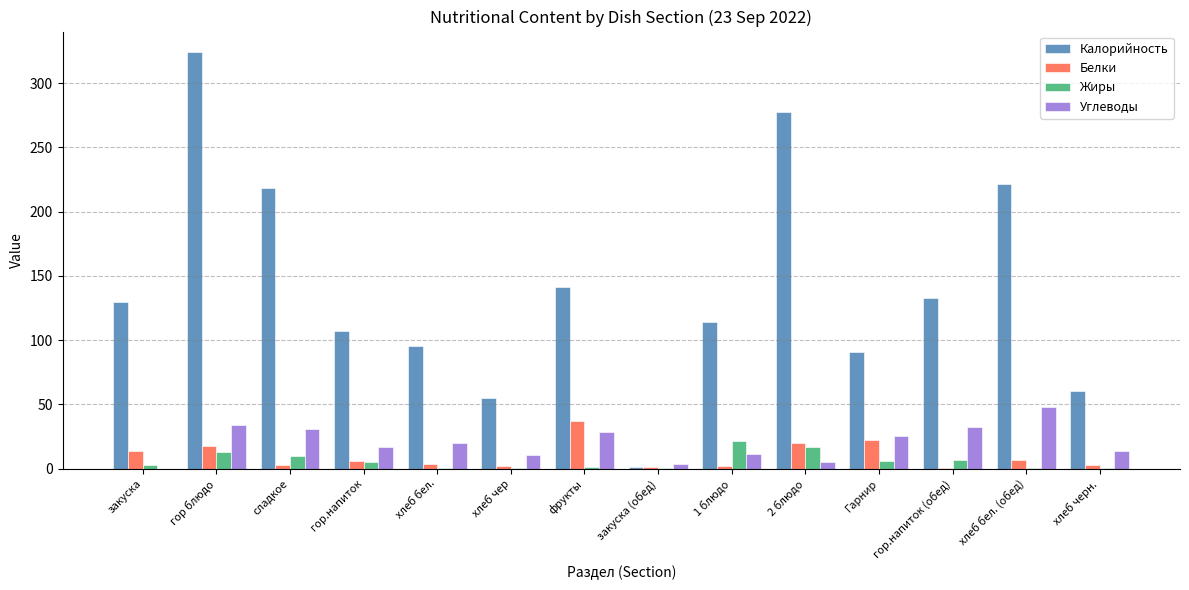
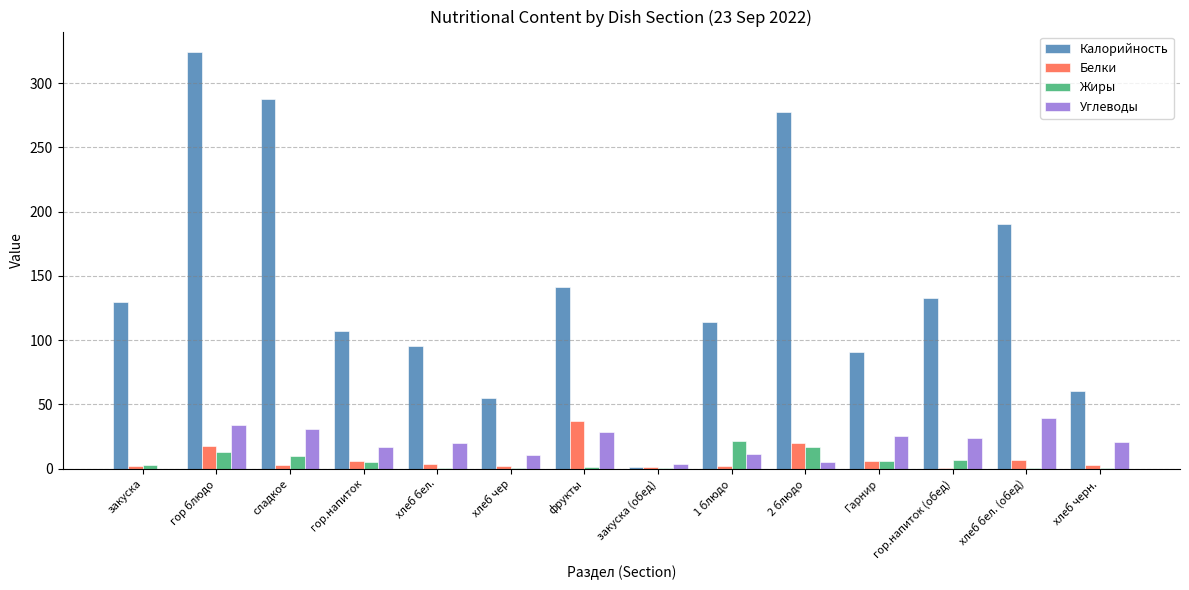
  {
    "Калорийность": {
      "закуска": 130,
      "гор блюдо": 324,
-     "сладкое": 219,
+     "сладкое": 288,
      "гор.напиток": 107,
      "хлеб бел.": 95,
      "хлеб чер": 55,
      "фрукты": 141,
      "1 блюдо": 114,
      "2 блюдо": 278,
      "Гарнир": 91,
      "гор.напиток (обед)": 133,
-     "хлеб бел. (обед)": 222,
+     "хлеб бел. (обед)": 190,
      "хлеб черн.": 60
    },
    "Белки": {
-     "закуска": 13,
+     "закуска": 2,
      "гор блюдо": 18,
      "сладкое": 2,
      "гор.напиток": 6,
      "хлеб бел.": 3,
      "фрукты": 37,
      "1 блюдо": 2,
      "2 блюдо": 20,
-     "Гарнир": 22,
+     "Гарнир": 6,
      "хлеб бел. (обед)": 6,
      "хлеб черн.": 2
    },
    "Жиры": {
      "закуска": 3,
      "гор блюдо": 13,
      "сладкое": 10,
      "гор.напиток": 5,
      "1 блюдо": 21,
      "2 блюдо": 17,
      "Гарнир": 6,
      "гор.напиток (обед)": 7
    },
    "Углеводы": {
      "закуска": 0,
      "гор блюдо": 34,
      "сладкое": 31,
      "гор.напиток": 17,
      "хлеб бел.": 20,
      "хлеб чер": 10,
      "фрукты": 29,
      "закуска (обед)": 4,
      "1 блюдо": 11,
      "2 блюдо": 5,
      "Гарнир": 26,
-     "гор.напиток (обед)": 32,
-     "хлеб бел. (обед)": 48,
-     "хлеб черн.": 14
+     "гор.напиток (обед)": 24,
+     "хлеб бел. (обед)": 39,
+     "хлеб черн.": 21
    }
  }
